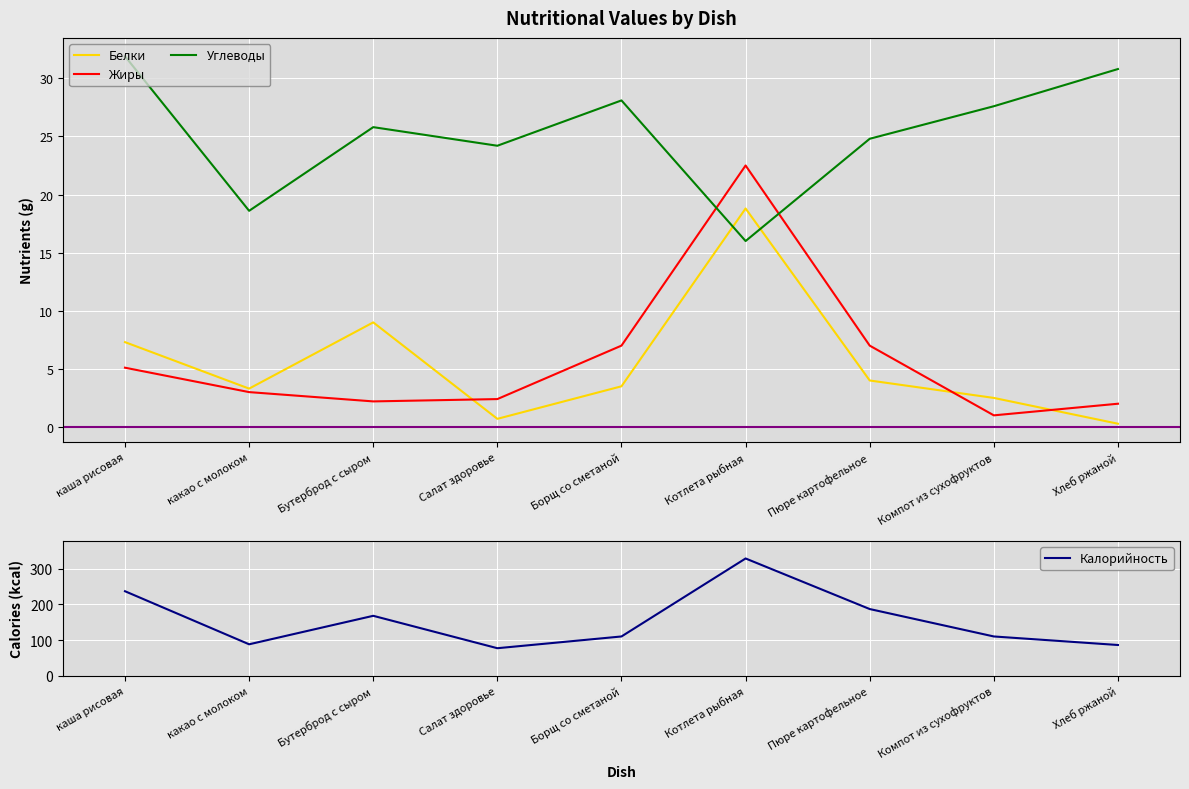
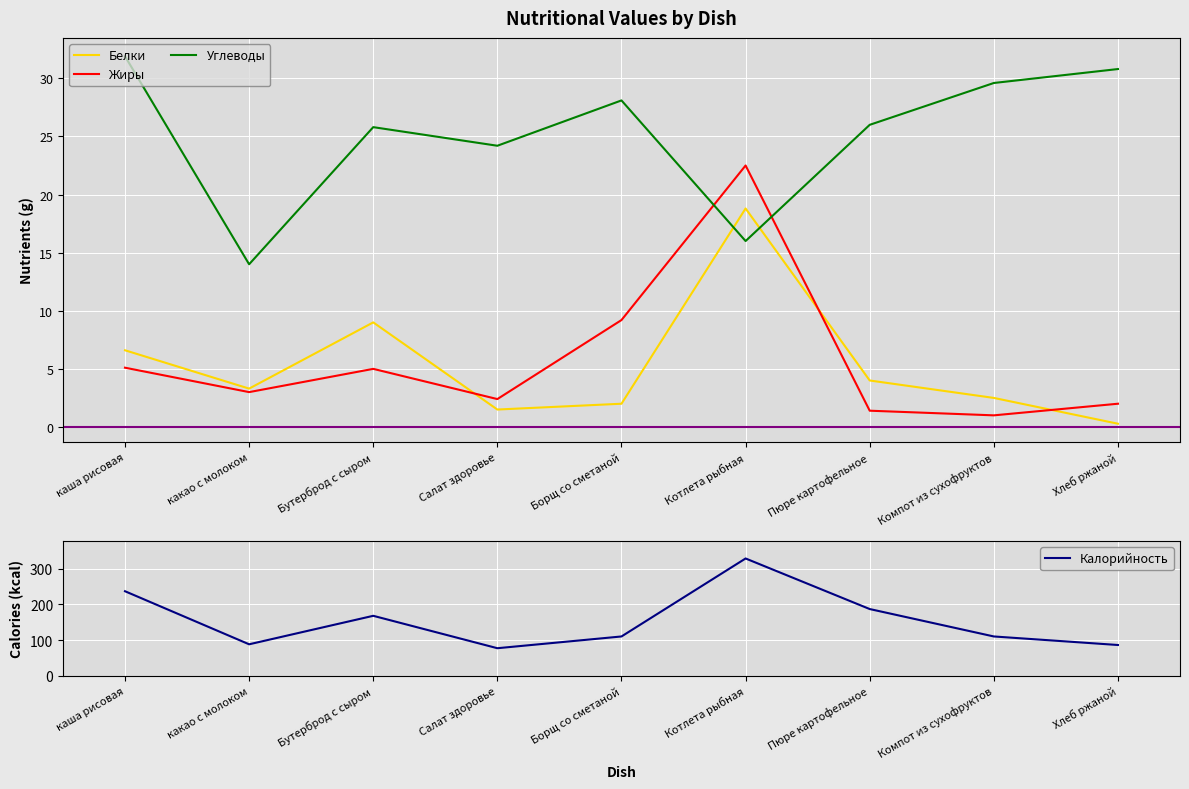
  {
    "Nutritional Values by Dish": {
      "Белки": {
-       "каша рисовая": 7.3,
+       "каша рисовая": 6.6,
        "какао с молоком": 3.3,
        "Бутерброд с сыром": 9.0,
-       "Салат здоровье": 0.7,
-       "Борщ со сметаной": 3.5,
+       "Салат здоровье": 1.5,
+       "Борщ со сметаной": 2.0,
        "Котлета рыбная": 18.8,
        "Пюре картофельное": 4.0,
        "Компот из сухофруктов": 2.5,
        "Хлеб ржаной": 0.3
      },
      "Жиры": {
        "каша рисовая": 5.1,
        "какао с молоком": 3.0,
-       "Бутерброд с сыром": 2.2,
+       "Бутерброд с сыром": 5.0,
        "Салат здоровье": 2.4,
-       "Борщ со сметаной": 7.0,
+       "Борщ со сметаной": 9.2,
        "Котлета рыбная": 22.5,
-       "Пюре картофельное": 7.0,
+       "Пюре картофельное": 1.4,
        "Компот из сухофруктов": 1.0,
        "Хлеб ржаной": 2.0
      },
      "Углеводы": {
-       "какао с молоком": 18.6,
+       "какао с молоком": 14.0,
        "Бутерброд с сыром": 25.8,
        "Салат здоровье": 24.2,
        "Борщ со сметаной": 28.1,
        "Котлета рыбная": 16.0,
-       "Пюре картофельное": 24.8,
-       "Компот из сухофруктов": 27.6,
+       "Пюре картофельное": 26.0,
+       "Компот из сухофруктов": 29.6,
        "Хлеб ржаной": 30.8
      }
    }
  }
